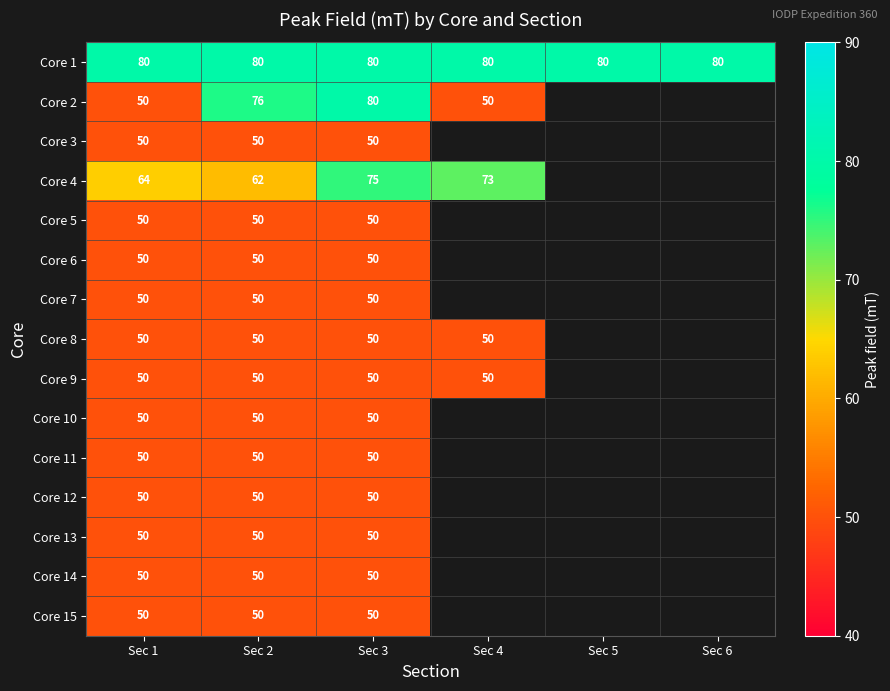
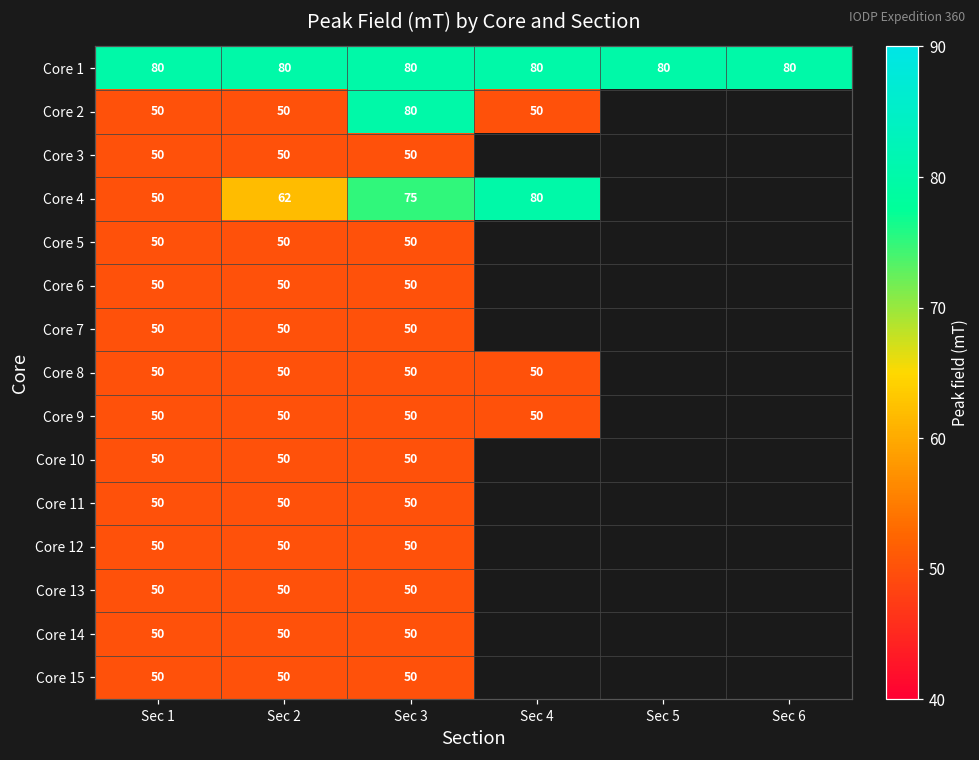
  {
    "Core 1": {
      "Sec 1": 80,
      "Sec 2": 80,
      "Sec 3": 80,
      "Sec 4": 80,
      "Sec 5": 80,
      "Sec 6": 80
    },
    "Core 2": {
      "Sec 1": 50,
-     "Sec 2": 76,
+     "Sec 2": 50,
      "Sec 3": 80,
      "Sec 4": 50
    },
    "Core 3": {
      "Sec 1": 50,
      "Sec 2": 50,
      "Sec 3": 50
    },
    "Core 4": {
-     "Sec 1": 64,
+     "Sec 1": 50,
      "Sec 2": 62,
      "Sec 3": 75,
-     "Sec 4": 73
+     "Sec 4": 80
    },
    "Core 5": {
      "Sec 1": 50,
      "Sec 2": 50,
      "Sec 3": 50
    },
    "Core 6": {
      "Sec 1": 50,
      "Sec 2": 50,
      "Sec 3": 50
    },
    "Core 7": {
      "Sec 1": 50,
      "Sec 2": 50,
      "Sec 3": 50
    },
    "Core 8": {
      "Sec 1": 50,
      "Sec 2": 50,
      "Sec 3": 50,
      "Sec 4": 50
    },
    "Core 9": {
      "Sec 1": 50,
      "Sec 2": 50,
      "Sec 3": 50,
      "Sec 4": 50
    },
    "Core 10": {
      "Sec 1": 50,
      "Sec 2": 50,
      "Sec 3": 50
    },
    "Core 11": {
      "Sec 1": 50,
      "Sec 2": 50,
      "Sec 3": 50
    },
    "Core 12": {
      "Sec 1": 50,
      "Sec 2": 50,
      "Sec 3": 50
    },
    "Core 13": {
      "Sec 1": 50,
      "Sec 2": 50,
      "Sec 3": 50
    },
    "Core 14": {
      "Sec 1": 50,
      "Sec 2": 50,
      "Sec 3": 50
    },
    "Core 15": {
      "Sec 1": 50,
      "Sec 2": 50,
      "Sec 3": 50
    }
  }
